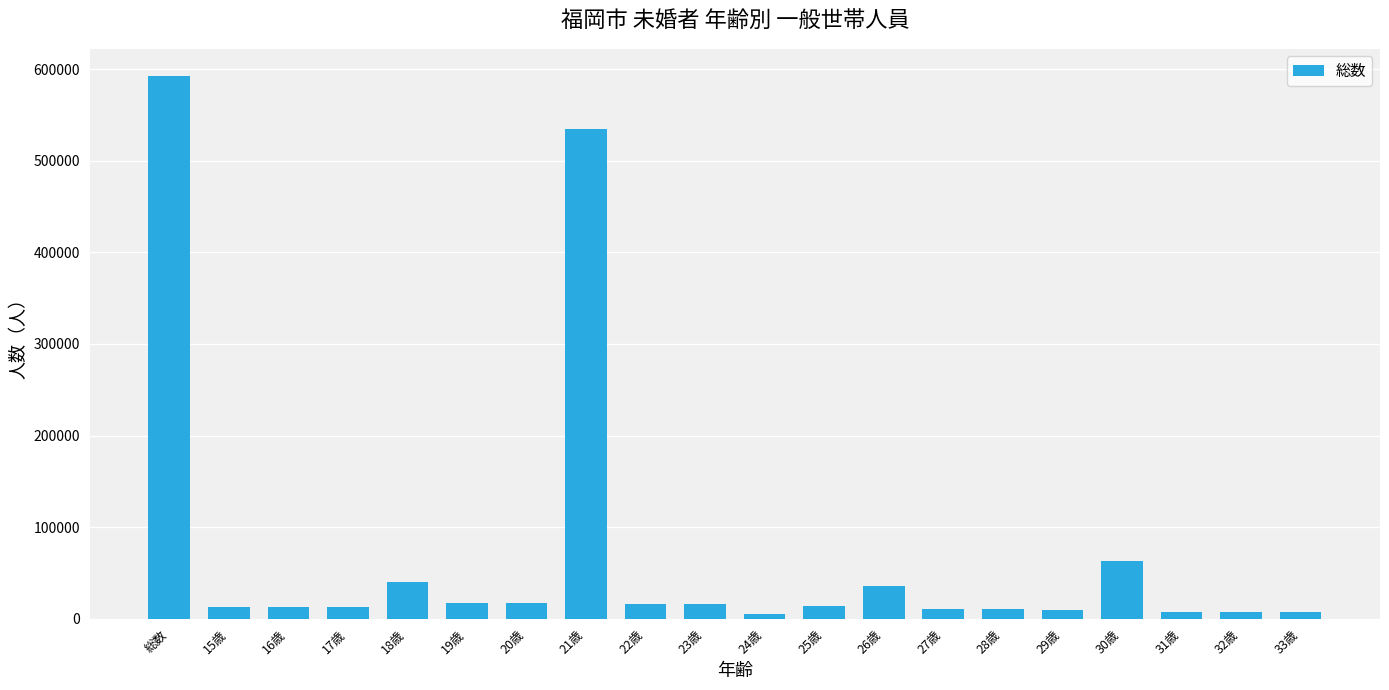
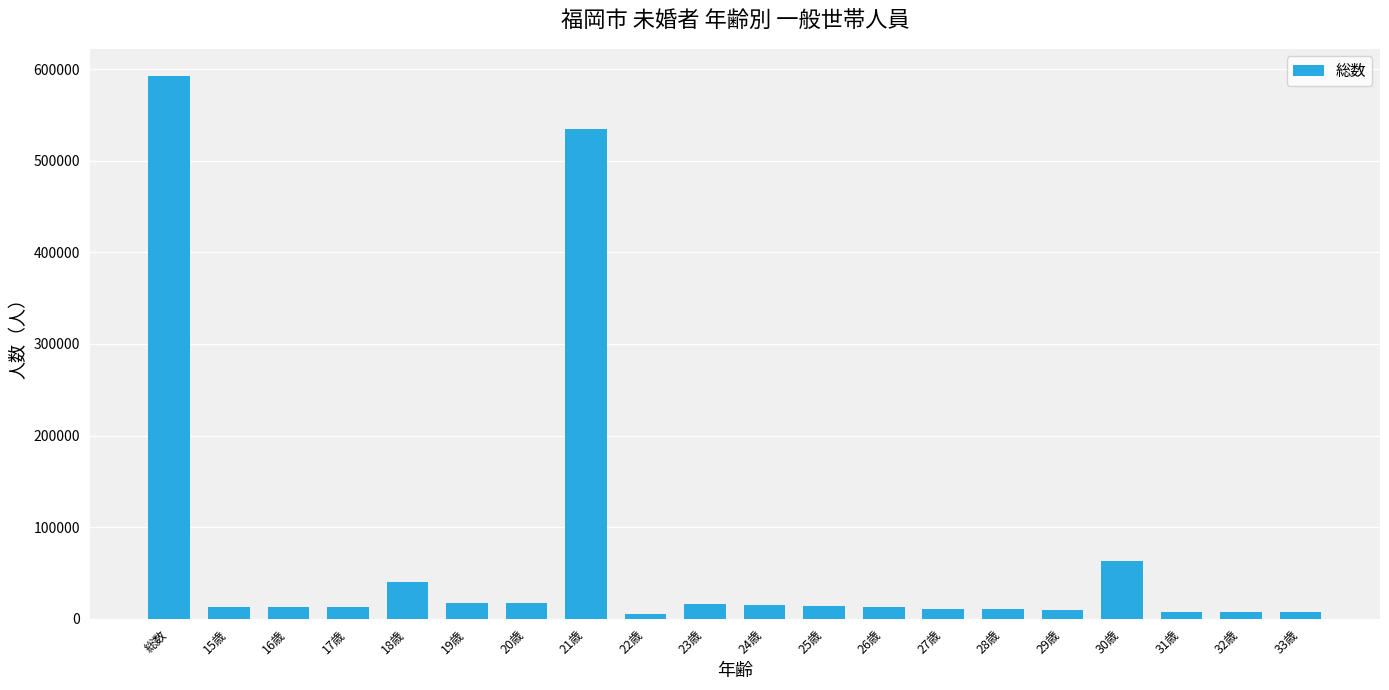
  {
    "総数": 590000,
    "15歳": 10000,
    "16歳": 10000,
    "17歳": 10000,
    "18歳": 40000,
    "19歳": 20000,
    "20歳": 20000,
    "21歳": 530000,
-   "22歳": 20000,
+   "22歳": 10000,
    "23歳": 20000,
-   "24歳": 0,
+   "24歳": 10000,
    "25歳": 10000,
-   "26歳": 40000,
+   "26歳": 10000,
    "27歳": 10000,
    "28歳": 10000,
    "29歳": 10000,
    "30歳": 60000,
    "31歳": 10000,
    "32歳": 10000,
    "33歳": 10000
  }
